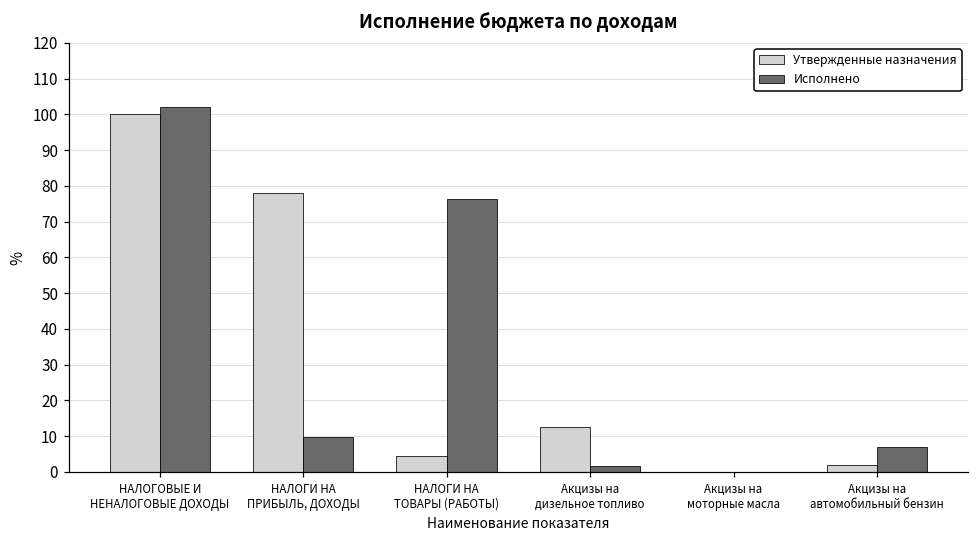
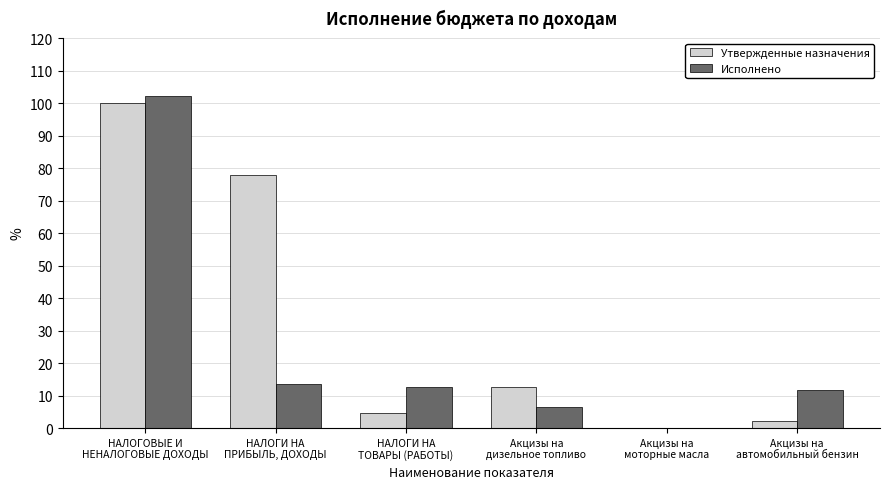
  {
    "Утвержденные назначения": {
      "НАЛОГОВЫЕ И НЕНАЛОГОВЫЕ ДОХОДЫ": 100,
      "НАЛОГИ НА ПРИБЫЛЬ, ДОХОДЫ": 78,
      "НАЛОГИ НА ТОВАРЫ (РАБОТЫ)": 5,
      "Акцизы на дизельное топливо": 13,
      "Акцизы на автомобильный бензин": 2
    },
    "Исполнено": {
      "НАЛОГОВЫЕ И НЕНАЛОГОВЫЕ ДОХОДЫ": 102,
-     "НАЛОГИ НА ПРИБЫЛЬ, ДОХОДЫ": 10,
-     "НАЛОГИ НА ТОВАРЫ (РАБОТЫ)": 76,
-     "Акцизы на дизельное топливо": 2,
-     "Акцизы на автомобильный бензин": 7
+     "НАЛОГИ НА ПРИБЫЛЬ, ДОХОДЫ": 13,
+     "НАЛОГИ НА ТОВАРЫ (РАБОТЫ)": 13,
+     "Акцизы на дизельное топливо": 6,
+     "Акцизы на автомобильный бензин": 12
    }
  }
